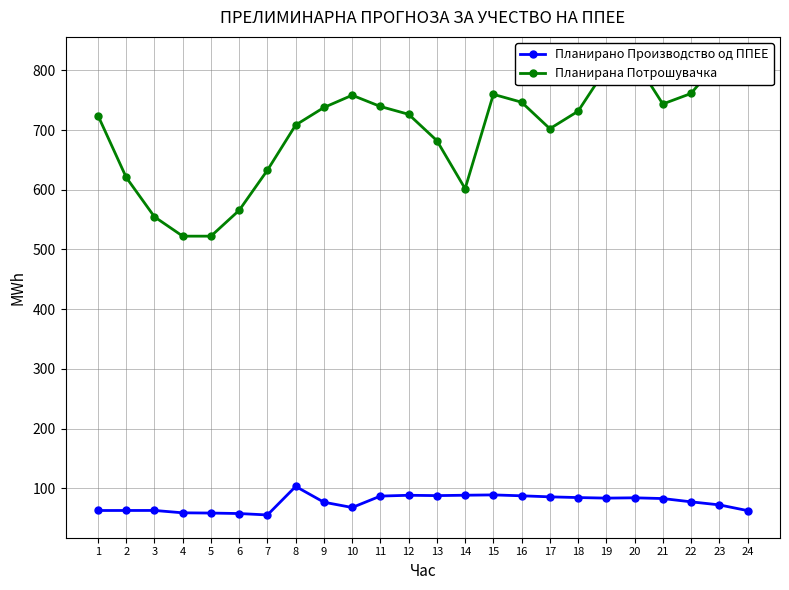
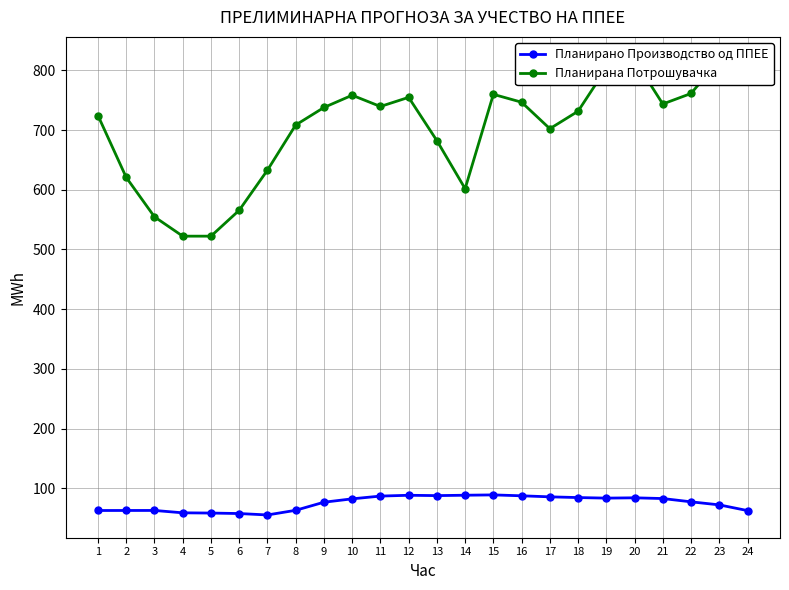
  {
    "Планирано Производство од ППЕЕ": {
      "1": 60,
      "2": 60,
      "3": 60,
      "4": 60,
      "5": 60,
      "6": 60,
      "7": 60,
-     "8": 100,
+     "8": 60,
      "9": 80,
-     "10": 70,
+     "10": 80,
      "11": 90,
      "12": 90,
      "13": 90,
      "14": 90,
      "15": 90,
      "16": 90,
      "17": 90,
      "18": 80,
      "19": 80,
      "20": 80,
      "21": 80,
      "22": 80,
      "23": 70,
      "24": 60
    },
    "Планирана Потрошувачка": {
      "1": 720,
      "2": 620,
      "3": 550,
      "4": 520,
      "5": 520,
      "6": 570,
      "7": 630,
      "8": 710,
      "9": 740,
      "10": 760,
      "11": 740,
-     "12": 730,
+     "12": 750,
      "13": 680,
      "14": 600,
      "15": 760,
      "16": 750,
      "17": 700,
      "18": 730,
      "21": 740,
      "22": 760
    }
  }
